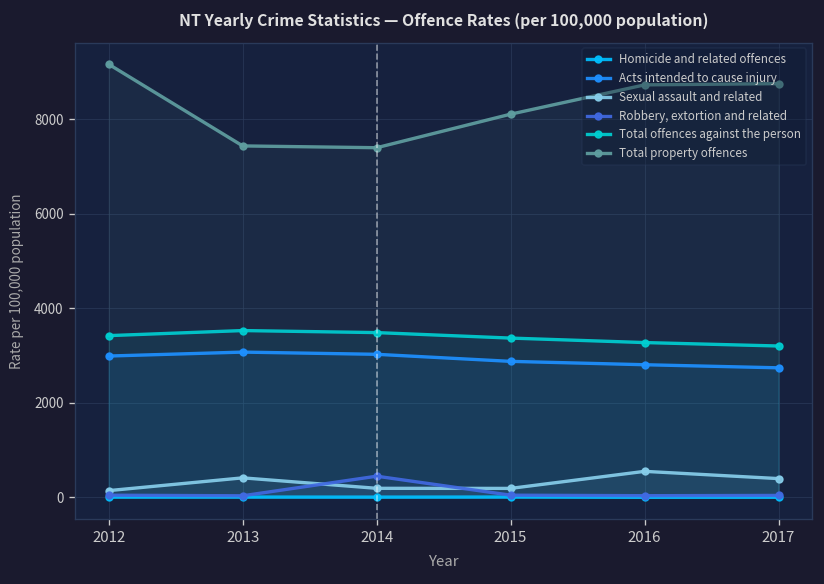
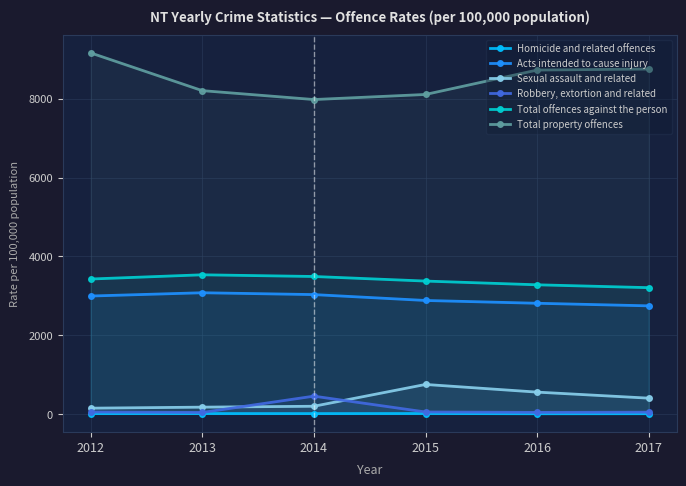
  {
    "Sexual assault and related": {
      "2012": 100,
-     "2013": 400,
+     "2013": 200,
      "2014": 200,
-     "2015": 200,
+     "2015": 700,
      "2016": 600,
      "2017": 400
    },
    "Robbery, extortion and related": {
      "2014": 500
    },
    "Total property offences": {
      "2012": 9200,
-     "2013": 7400,
-     "2014": 7400,
+     "2013": 8200,
+     "2014": 8000,
      "2015": 8100
    }
  }
